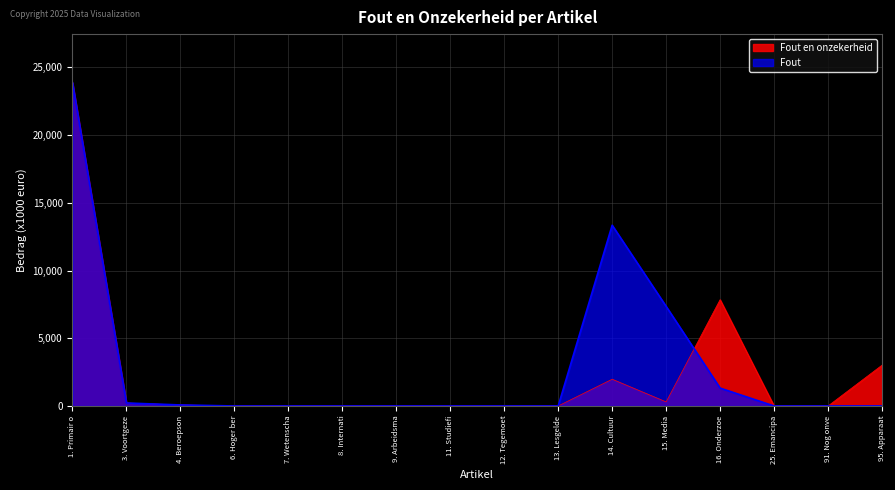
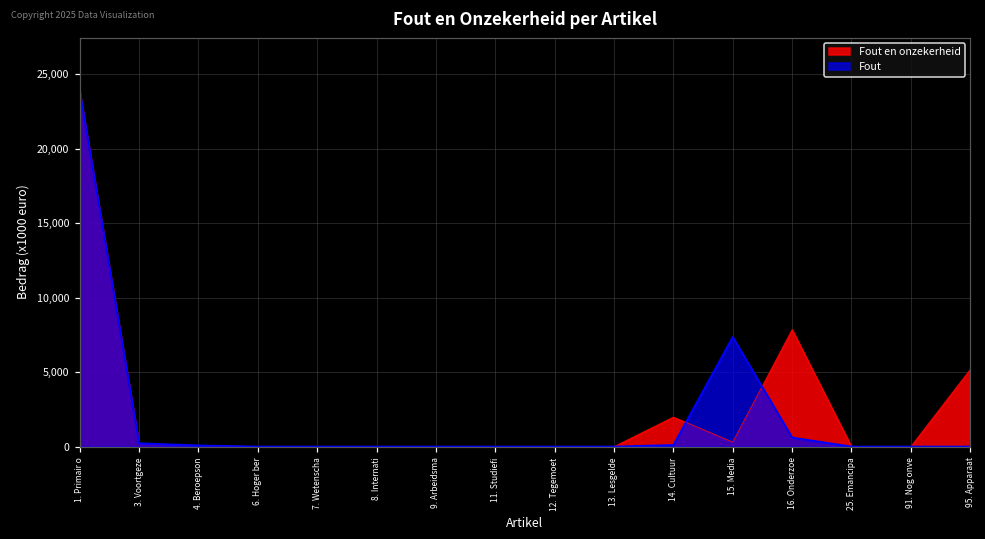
  {
    "Fout en onzekerheid": {
      "14. Cultuur": "2,000",
      "15. Media": "300",
      "16. Onderzoe": "7,800",
-     "95. Apparaat": "3,000"
+     "95. Apparaat": "5,200"
    },
    "Fout": {
-     "14. Cultuur": "13,300",
+     "14. Cultuur": "100",
      "15. Media": "7,400",
-     "16. Onderzoe": "1,300",
+     "16. Onderzoe": "600",
      "95. Apparaat": "0"
    }
  }
